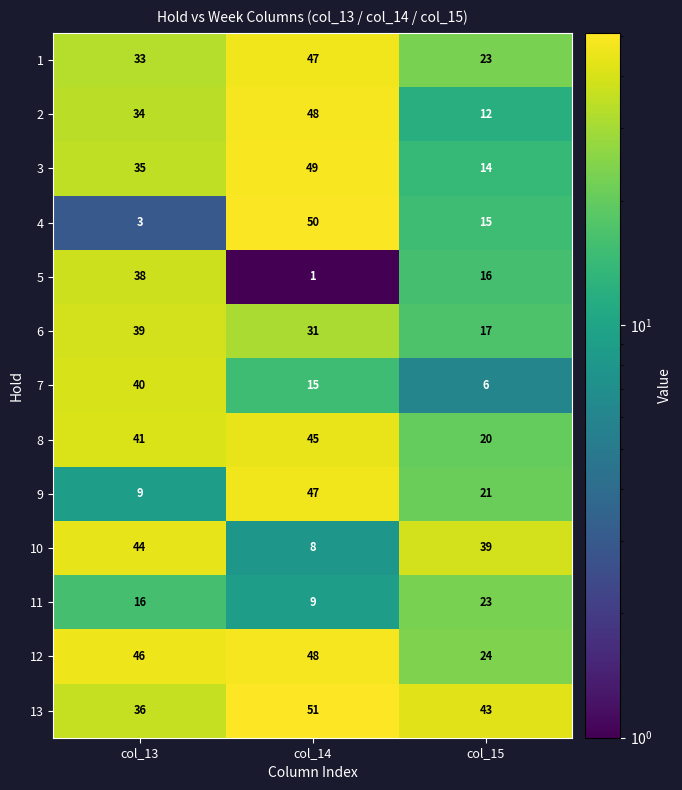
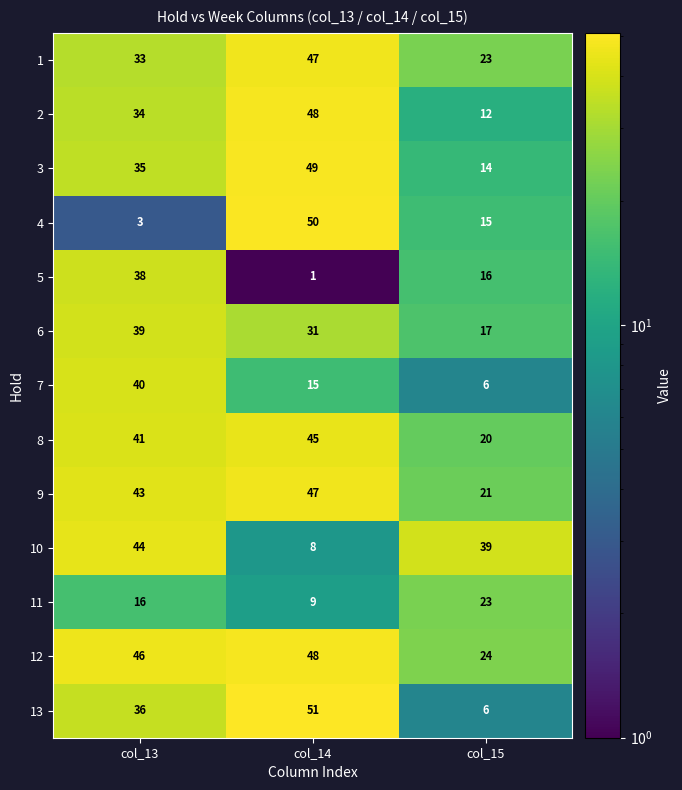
  {
    "1": {
      "col_13": 33,
      "col_14": 47,
      "col_15": 23
    },
    "2": {
      "col_13": 34,
      "col_14": 48,
      "col_15": 12
    },
    "3": {
      "col_13": 35,
      "col_14": 49,
      "col_15": 14
    },
    "4": {
      "col_13": 3,
      "col_14": 50,
      "col_15": 15
    },
    "5": {
      "col_13": 38,
      "col_14": 1,
      "col_15": 16
    },
    "6": {
      "col_13": 39,
      "col_14": 31,
      "col_15": 17
    },
    "7": {
      "col_13": 40,
      "col_14": 15,
      "col_15": 6
    },
    "8": {
      "col_13": 41,
      "col_14": 45,
      "col_15": 20
    },
    "9": {
-     "col_13": 9,
+     "col_13": 43,
      "col_14": 47,
      "col_15": 21
    },
    "10": {
      "col_13": 44,
      "col_14": 8,
      "col_15": 39
    },
    "11": {
      "col_13": 16,
      "col_14": 9,
      "col_15": 23
    },
    "12": {
      "col_13": 46,
      "col_14": 48,
      "col_15": 24
    },
    "13": {
      "col_13": 36,
      "col_14": 51,
-     "col_15": 43
+     "col_15": 6
    }
  }
